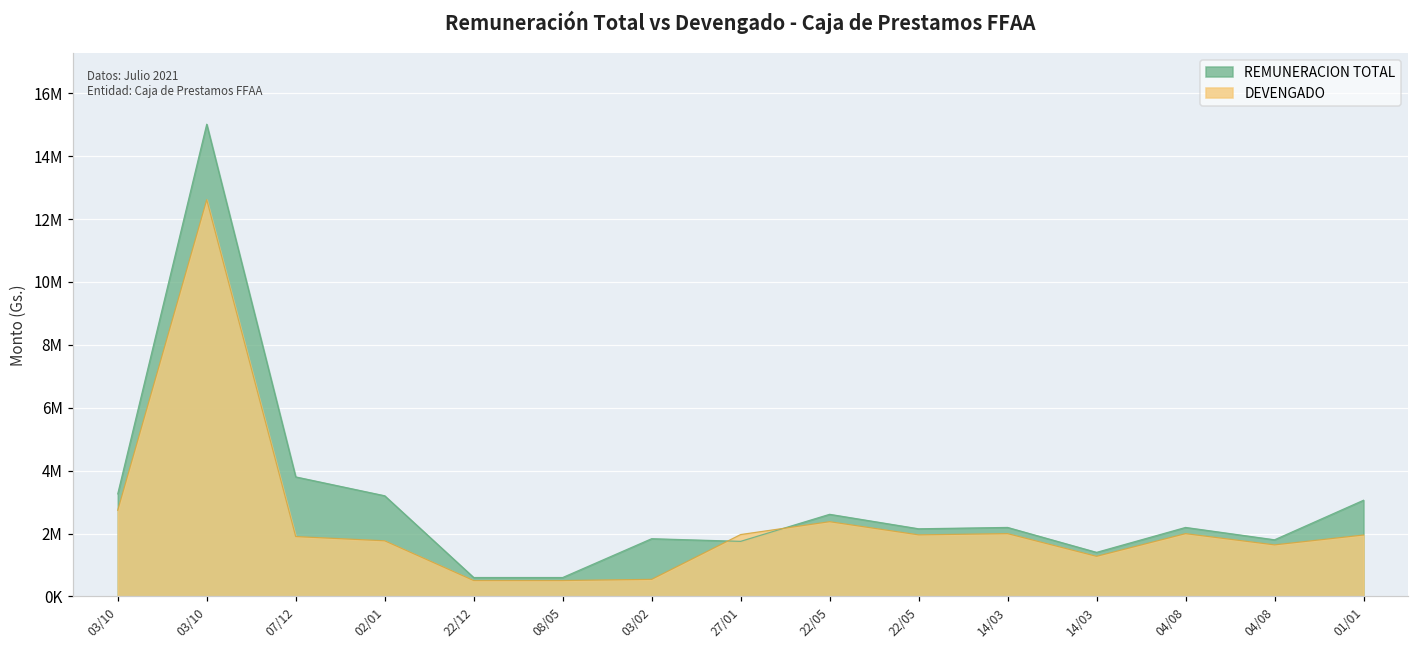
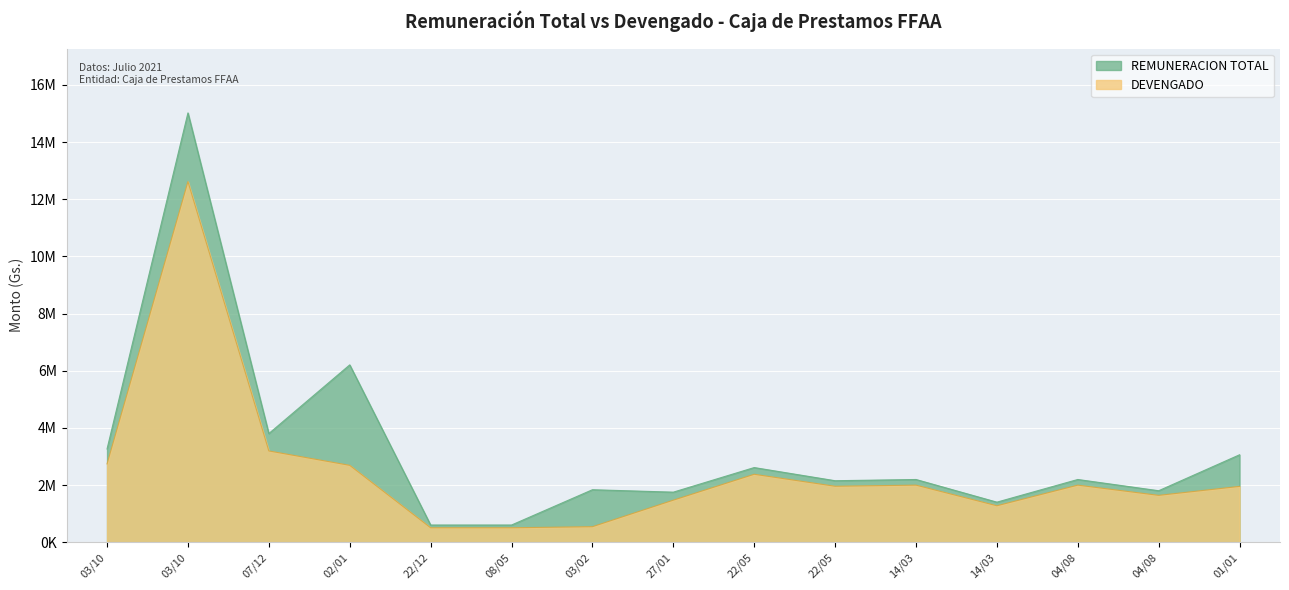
  {
    "REMUNERACION TOTAL": {
      "07/12": 3800000,
-     "02/01": 3200000,
+     "02/01": 6200000,
      "22/12": 600000,
      "08/05": 600000,
      "03/02": 1800000,
      "27/01": 1800000,
      "01/01": 3100000
    },
    "DEVENGADO": {
-     "07/12": 1900000,
-     "02/01": 1800000,
+     "07/12": 3200000,
+     "02/01": 2700000,
      "22/12": 500000,
      "08/05": 500000,
      "03/02": 500000,
-     "27/01": 2000000,
+     "27/01": 1500000,
      "01/01": 2000000
    }
  }
